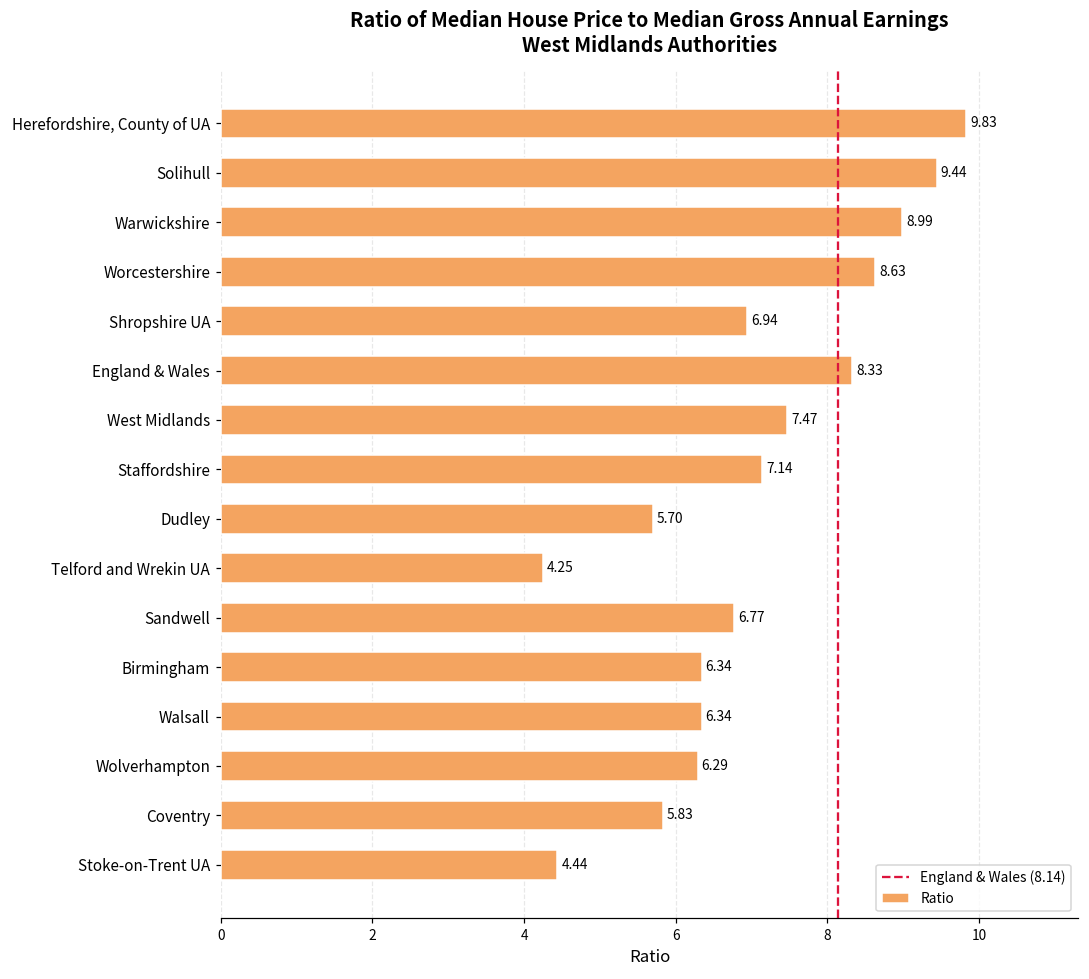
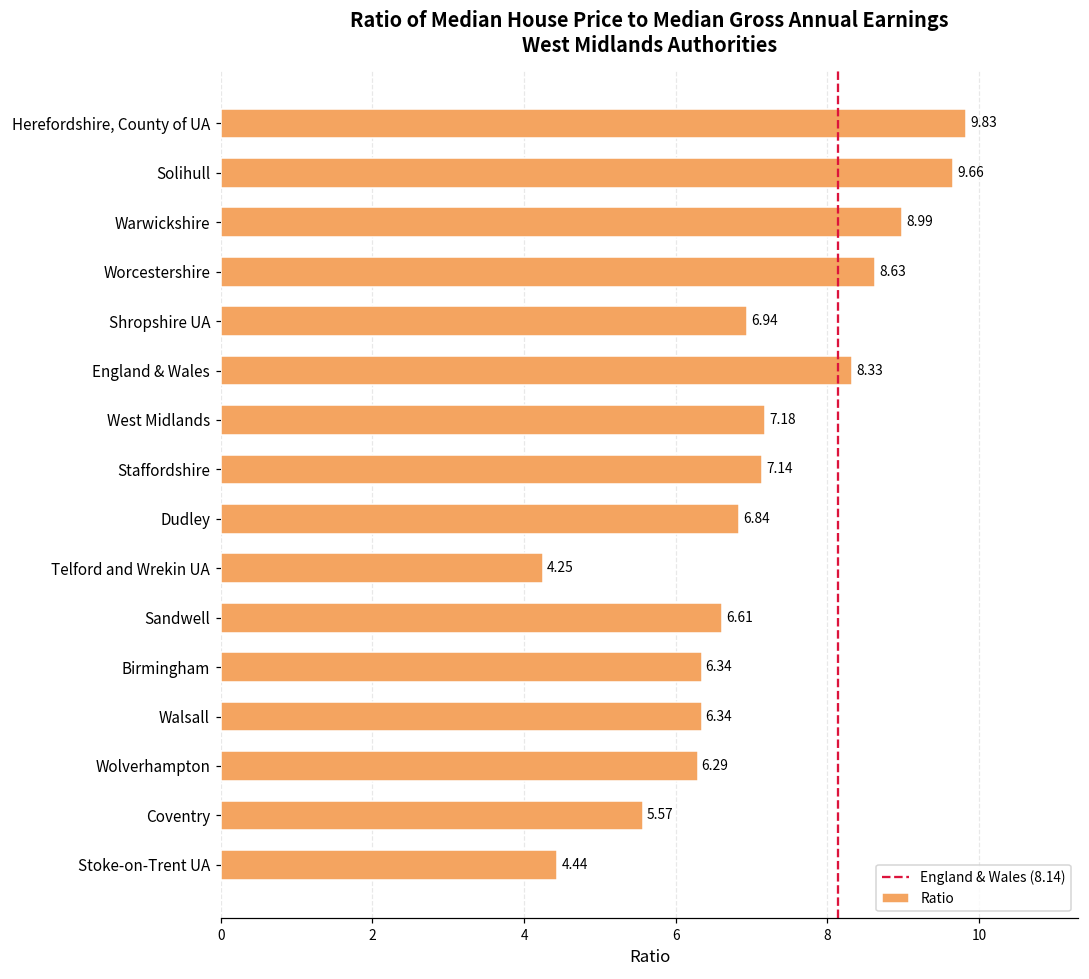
  {
    "Herefordshire, County of UA": 9.83,
-   "Solihull": 9.44,
+   "Solihull": 9.66,
    "Warwickshire": 8.99,
    "Worcestershire": 8.63,
    "Shropshire UA": 6.94,
    "England & Wales": 8.33,
-   "West Midlands": 7.47,
+   "West Midlands": 7.18,
    "Staffordshire": 7.14,
-   "Dudley": 5.70,
+   "Dudley": 6.84,
    "Telford and Wrekin UA": 4.25,
-   "Sandwell": 6.77,
+   "Sandwell": 6.61,
    "Birmingham": 6.34,
    "Walsall": 6.34,
    "Wolverhampton": 6.29,
-   "Coventry": 5.83,
+   "Coventry": 5.57,
    "Stoke-on-Trent UA": 4.44
  }
